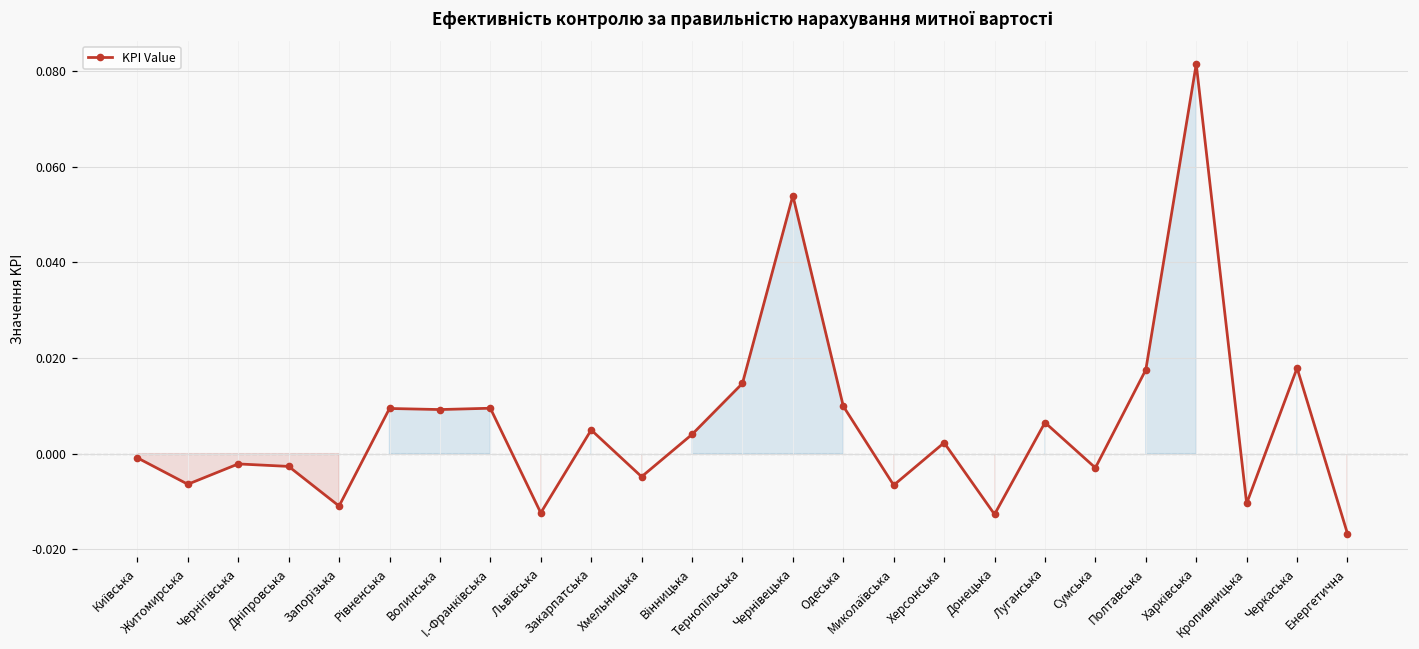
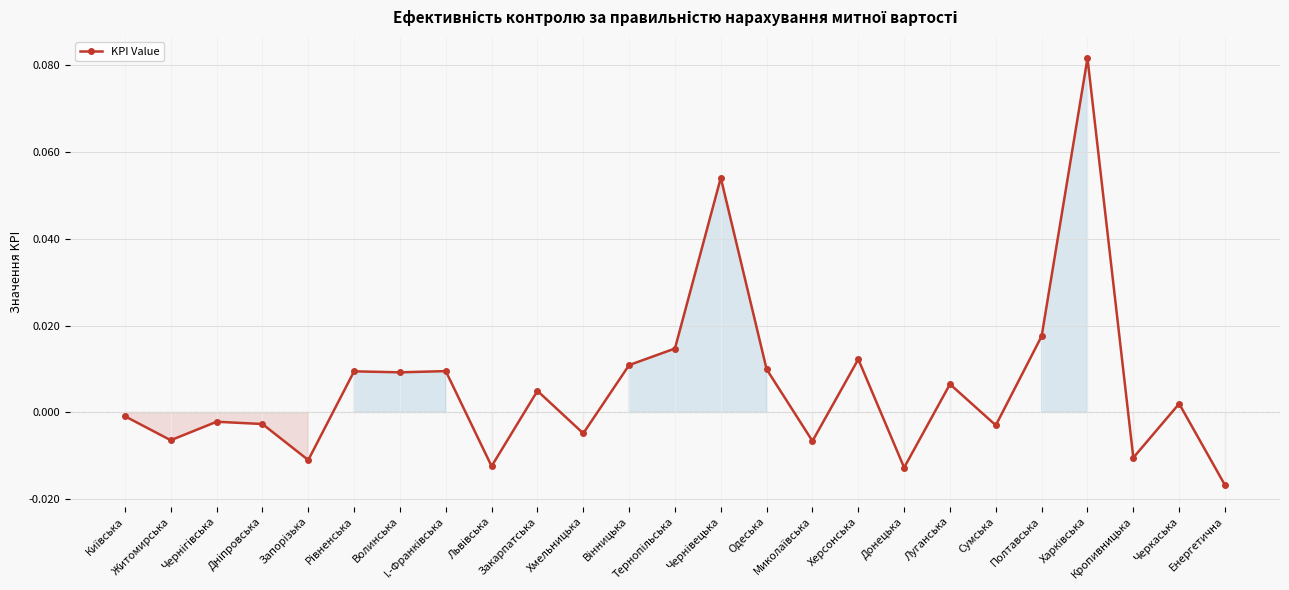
  {
    "Київська": -0.001,
    "Житомирська": -0.006,
    "Чернігівська": -0.002,
    "Дніпровська": -0.003,
    "Запорізька": -0.011,
    "Рівненська": 0.009,
    "Волинська": 0.009,
    "І.-Франківська": 0.010,
    "Львівська": -0.012,
    "Закарпатська": 0.005,
    "Хмельницька": -0.005,
-   "Вінницька": 0.004,
+   "Вінницька": 0.011,
    "Тернопільська": 0.015,
    "Чернівецька": 0.054,
    "Одеська": 0.010,
    "Миколаївська": -0.007,
-   "Херсонська": 0.002,
+   "Херсонська": 0.012,
    "Донецька": -0.013,
    "Луганська": 0.007,
    "Сумська": -0.003,
    "Полтавська": 0.018,
    "Харківська": 0.081,
    "Кропивницька": -0.010,
-   "Черкаська": 0.018,
+   "Черкаська": 0.002,
    "Енергетична": -0.017
  }
